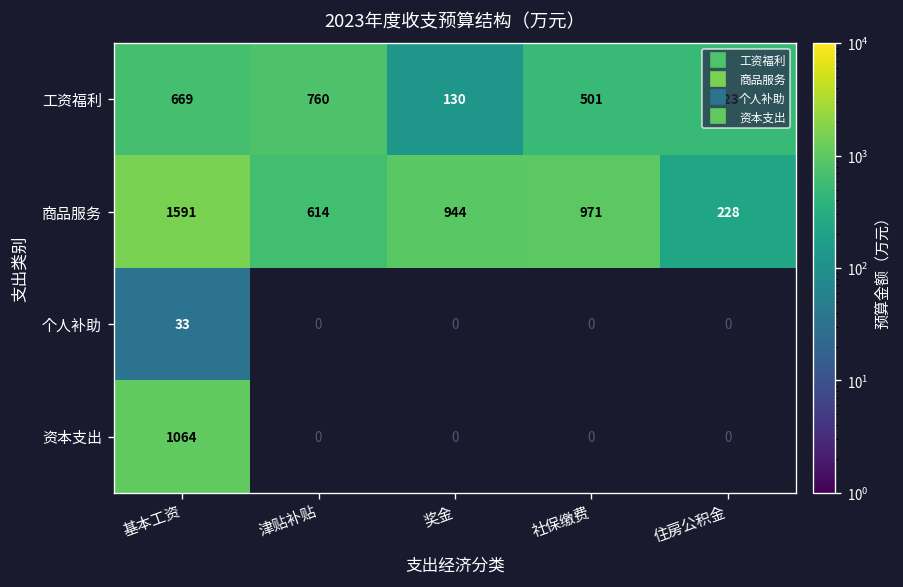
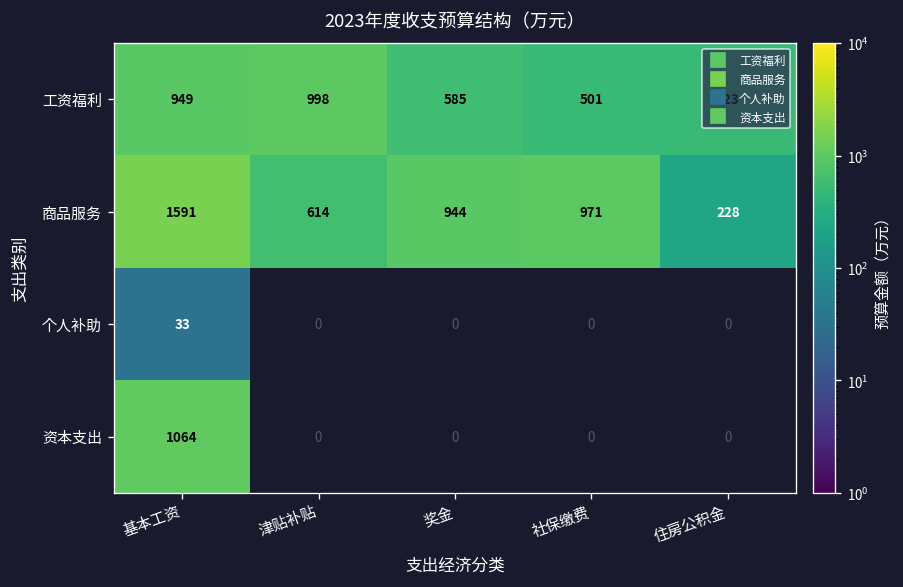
  {
    "工资福利": {
-     "基本工资": 669,
-     "津贴补贴": 760,
-     "奖金": 130,
+     "基本工资": 949,
+     "津贴补贴": 998,
+     "奖金": 585,
      "社保缴费": 501
    },
    "商品服务": {
      "基本工资": 1591,
      "津贴补贴": 614,
      "奖金": 944,
      "社保缴费": 971,
      "住房公积金": 228
    },
    "个人补助": {
      "基本工资": 33
    },
    "资本支出": {
      "基本工资": 1064
    }
  }
